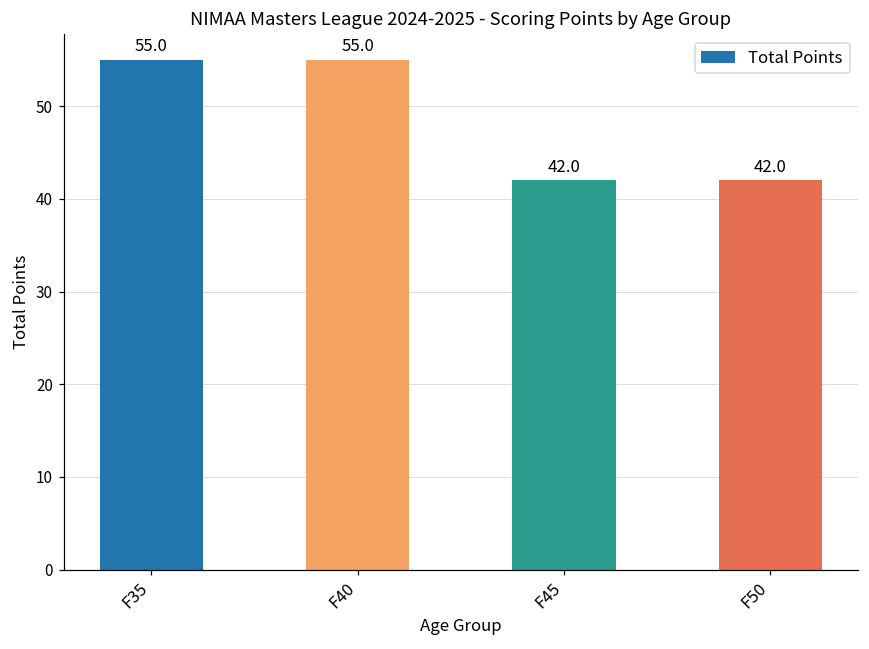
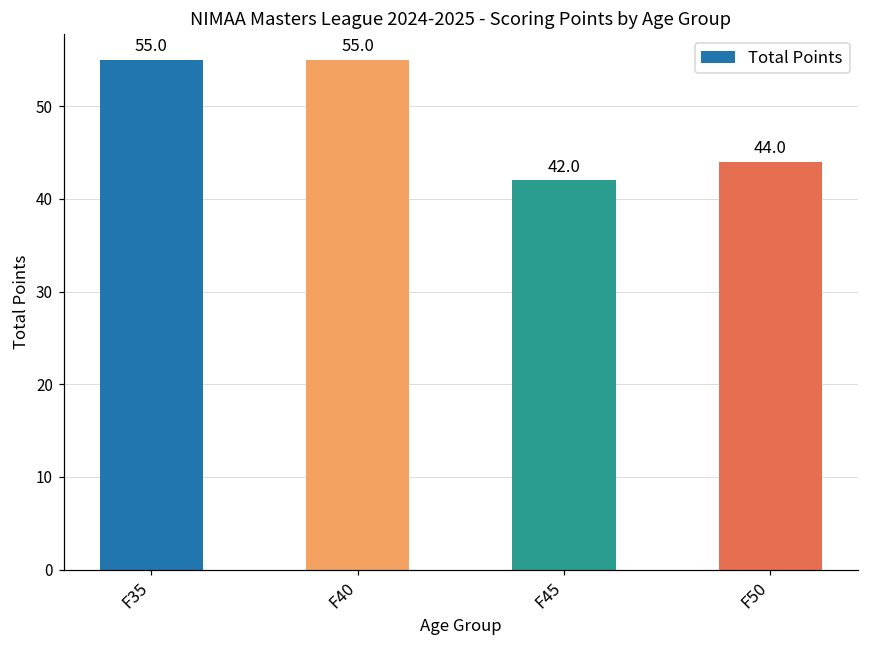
  {
    "F35": 55.0,
    "F40": 55.0,
    "F45": 42.0,
-   "F50": 42.0
+   "F50": 44.0
  }
